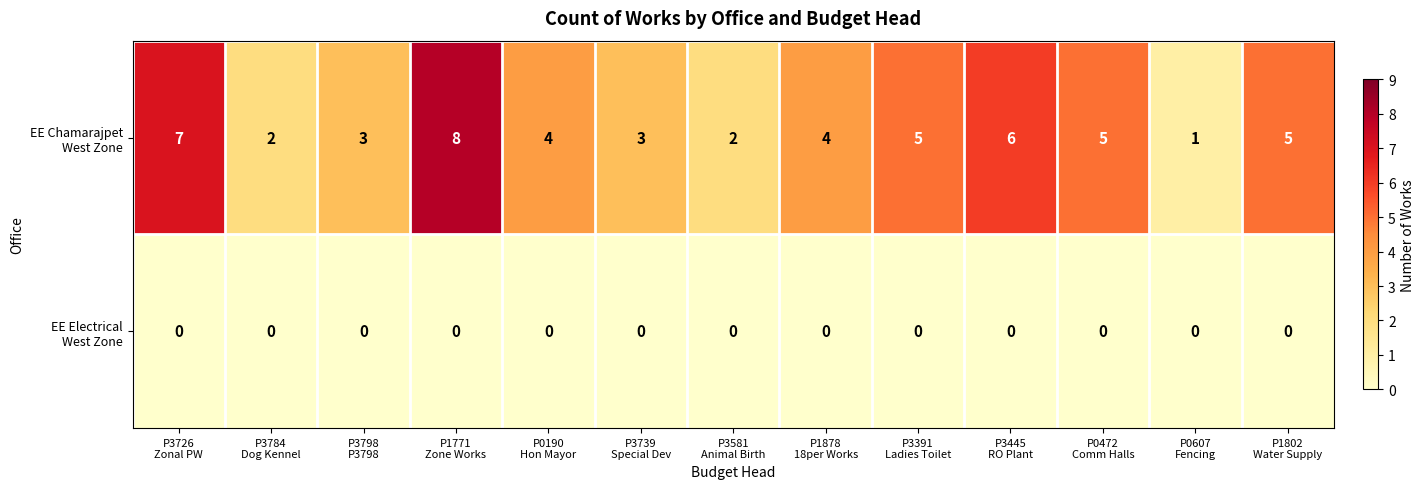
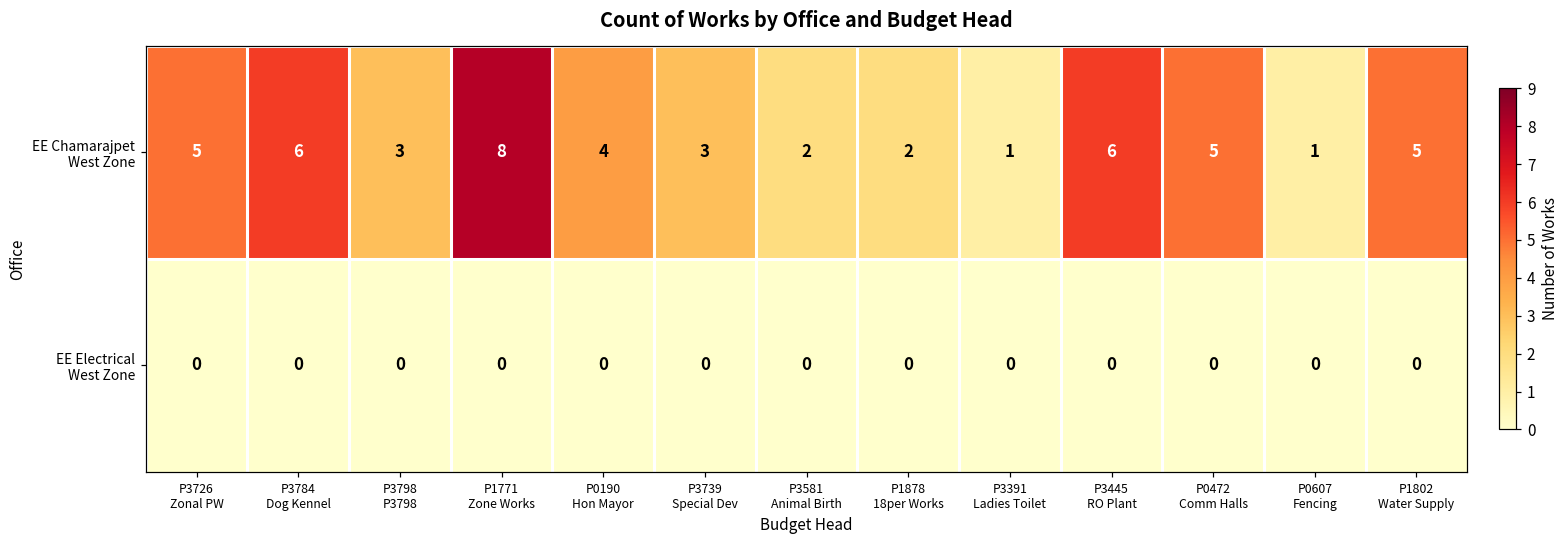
  {
    "EE Chamarajpet West Zone": {
-     "P3726 Zonal PW": 7,
-     "P3784 Dog Kennel": 2,
+     "P3726 Zonal PW": 5,
+     "P3784 Dog Kennel": 6,
      "P3798 P3798": 3,
      "P1771 Zone Works": 8,
      "P0190 Hon Mayor": 4,
      "P3739 Special Dev": 3,
      "P3581 Animal Birth": 2,
-     "P1878 18per Works": 4,
-     "P3391 Ladies Toilet": 5,
+     "P1878 18per Works": 2,
+     "P3391 Ladies Toilet": 1,
      "P3445 RO Plant": 6,
      "P0472 Comm Halls": 5,
      "P0607 Fencing": 1,
      "P1802 Water Supply": 5
    },
    "EE Electrical West Zone": {
      "P3726 Zonal PW": 0,
      "P3784 Dog Kennel": 0,
      "P3798 P3798": 0,
      "P1771 Zone Works": 0,
      "P0190 Hon Mayor": 0,
      "P3739 Special Dev": 0,
      "P3581 Animal Birth": 0,
      "P1878 18per Works": 0,
      "P3391 Ladies Toilet": 0,
      "P3445 RO Plant": 0,
      "P0472 Comm Halls": 0,
      "P0607 Fencing": 0,
      "P1802 Water Supply": 0
    }
  }
